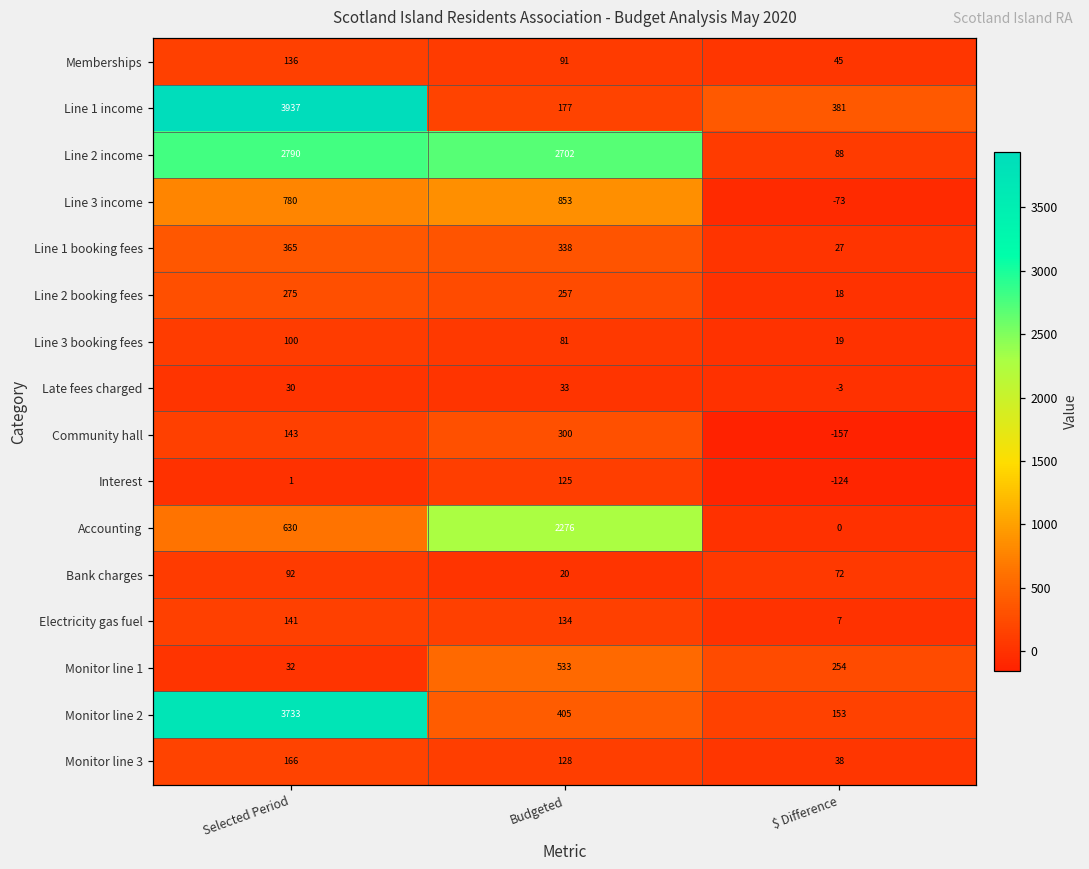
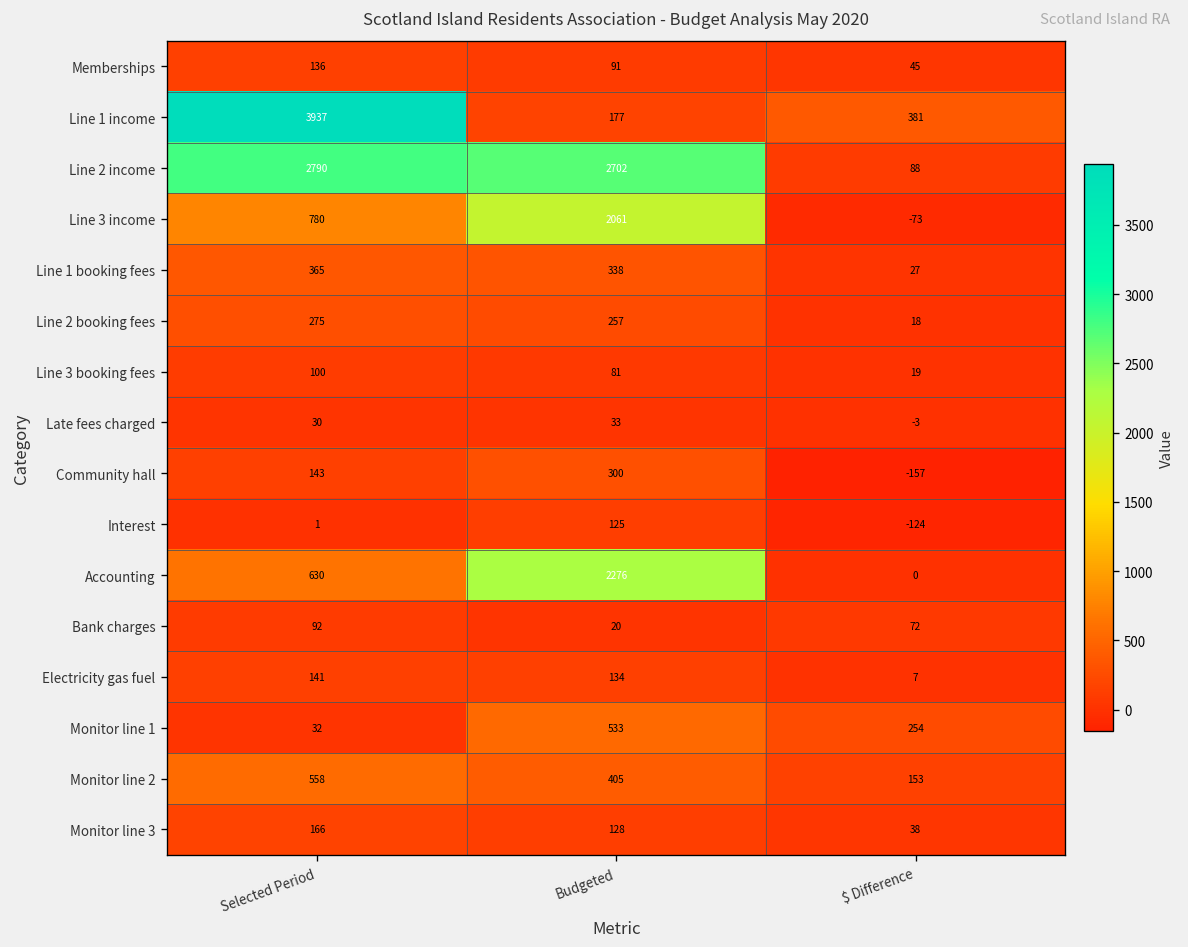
  {
    "Memberships": {
      "Selected Period": 136,
      "Budgeted": 91,
      "$ Difference": 45
    },
    "Line 1 income": {
      "Selected Period": 3937,
      "Budgeted": 177,
      "$ Difference": 381
    },
    "Line 2 income": {
      "Selected Period": 2790,
      "Budgeted": 2702,
      "$ Difference": 88
    },
    "Line 3 income": {
      "Selected Period": 780,
-     "Budgeted": 853,
+     "Budgeted": 2061,
      "$ Difference": -73
    },
    "Line 1 booking fees": {
      "Selected Period": 365,
      "Budgeted": 338,
      "$ Difference": 27
    },
    "Line 2 booking fees": {
      "Selected Period": 275,
      "Budgeted": 257,
      "$ Difference": 18
    },
    "Line 3 booking fees": {
      "Selected Period": 100,
      "Budgeted": 81,
      "$ Difference": 19
    },
    "Late fees charged": {
      "Selected Period": 30,
      "Budgeted": 33,
      "$ Difference": -3
    },
    "Community hall": {
      "Selected Period": 143,
      "Budgeted": 300,
      "$ Difference": -157
    },
    "Interest": {
      "Selected Period": 1,
      "Budgeted": 125,
      "$ Difference": -124
    },
    "Accounting": {
      "Selected Period": 630,
      "Budgeted": 2276,
      "$ Difference": 0
    },
    "Bank charges": {
      "Selected Period": 92,
      "Budgeted": 20,
      "$ Difference": 72
    },
    "Electricity gas fuel": {
      "Selected Period": 141,
      "Budgeted": 134,
      "$ Difference": 7
    },
    "Monitor line 1": {
      "Selected Period": 32,
      "Budgeted": 533,
      "$ Difference": 254
    },
    "Monitor line 2": {
-     "Selected Period": 3733,
+     "Selected Period": 558,
      "Budgeted": 405,
      "$ Difference": 153
    },
    "Monitor line 3": {
      "Selected Period": 166,
      "Budgeted": 128,
      "$ Difference": 38
    }
  }
